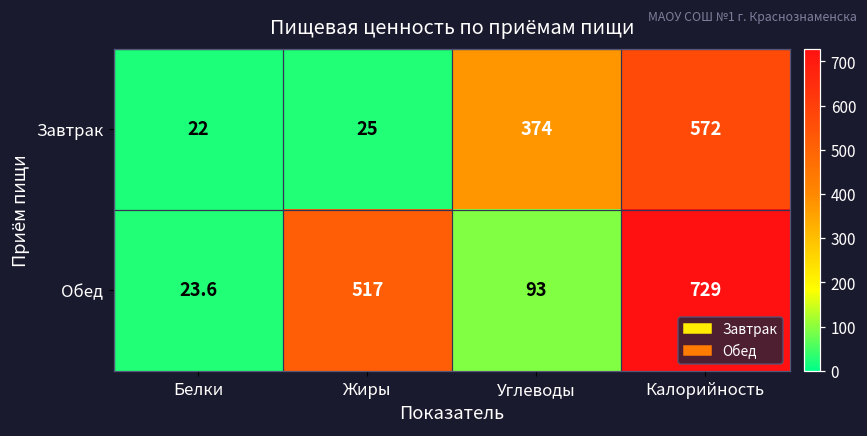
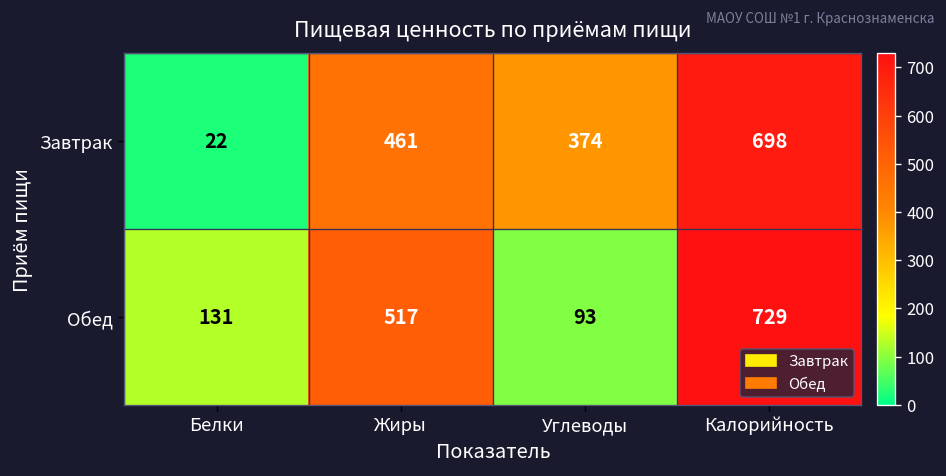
  {
    "Завтрак": {
      "Белки": 22,
-     "Жиры": 25,
+     "Жиры": 461,
      "Углеводы": 374,
-     "Калорийность": 572
+     "Калорийность": 698
    },
    "Обед": {
-     "Белки": 23.6,
+     "Белки": 131,
      "Жиры": 517,
      "Углеводы": 93,
      "Калорийность": 729
    }
  }
